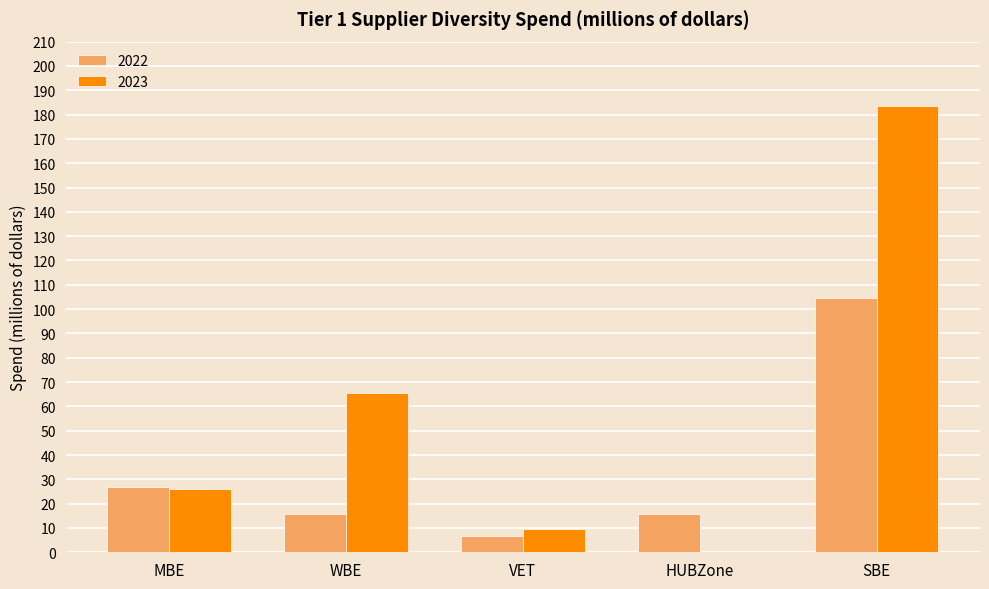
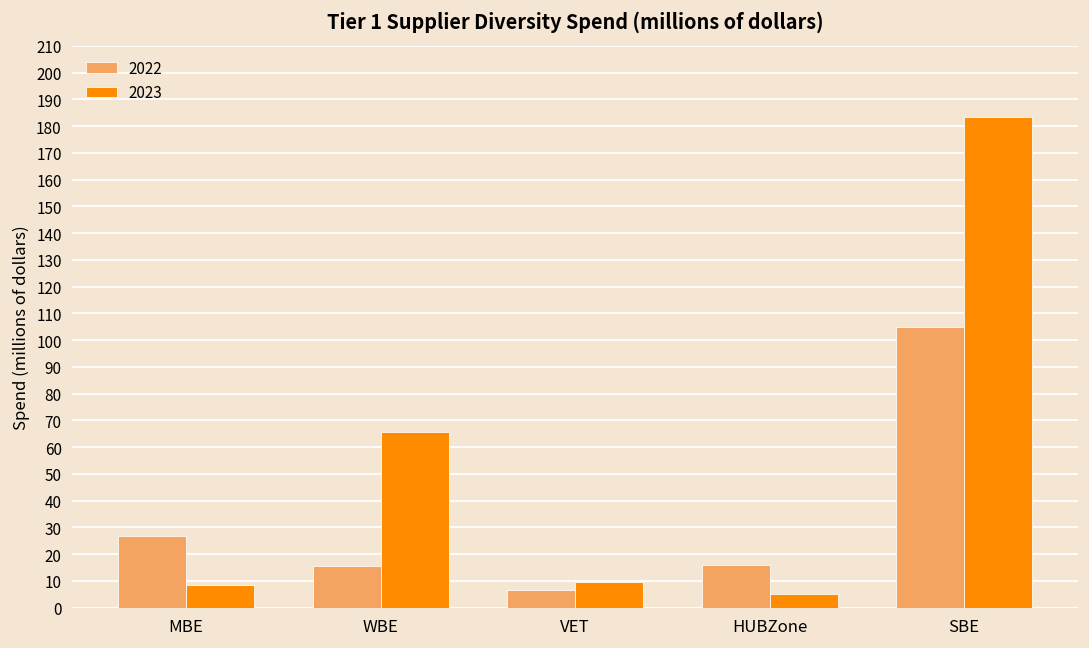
  {
    "2022": {
      "MBE": 27,
      "WBE": 16,
      "VET": 7,
      "HUBZone": 16,
      "SBE": 105
    },
    "2023": {
-     "MBE": 26,
+     "MBE": 8,
      "WBE": 66,
      "VET": 10,
-     "HUBZone": 0,
+     "HUBZone": 5,
      "SBE": 184
    }
  }
